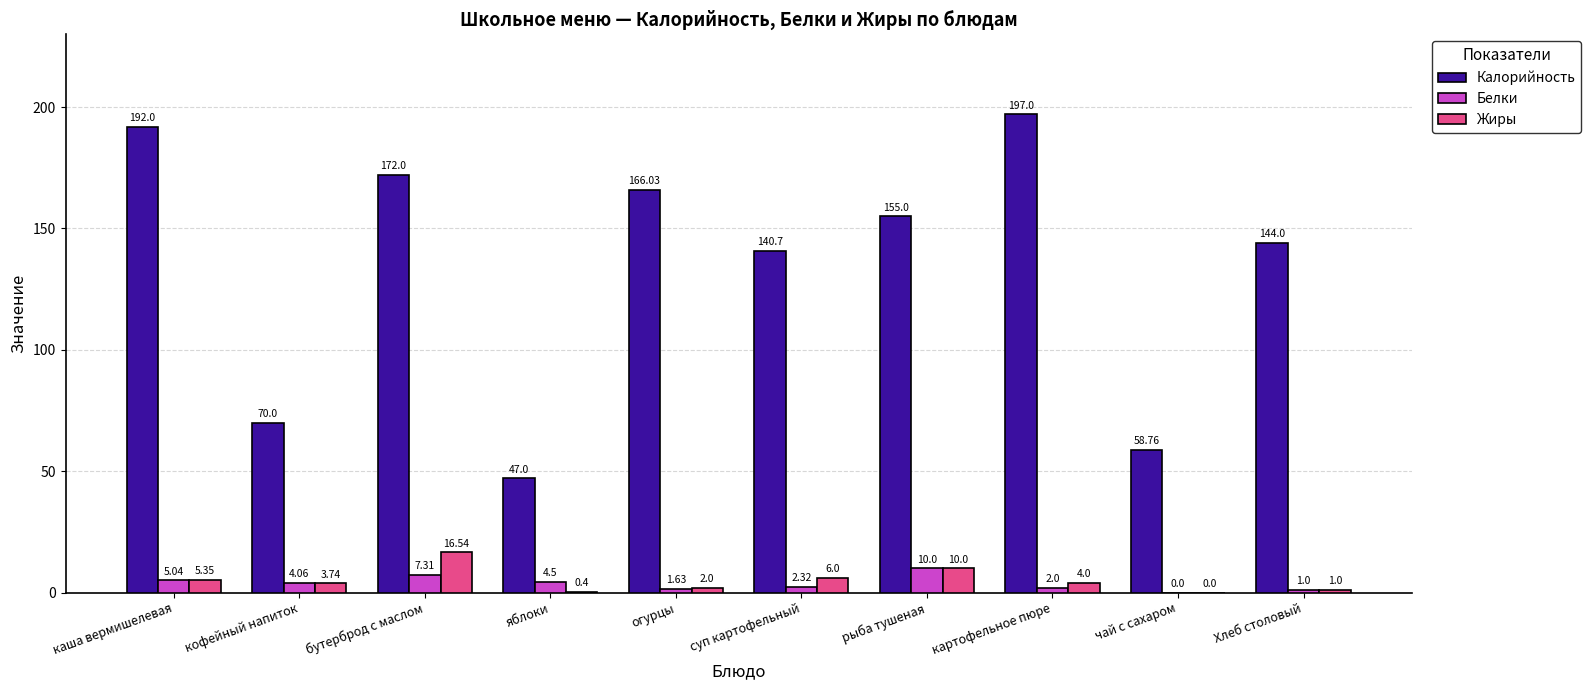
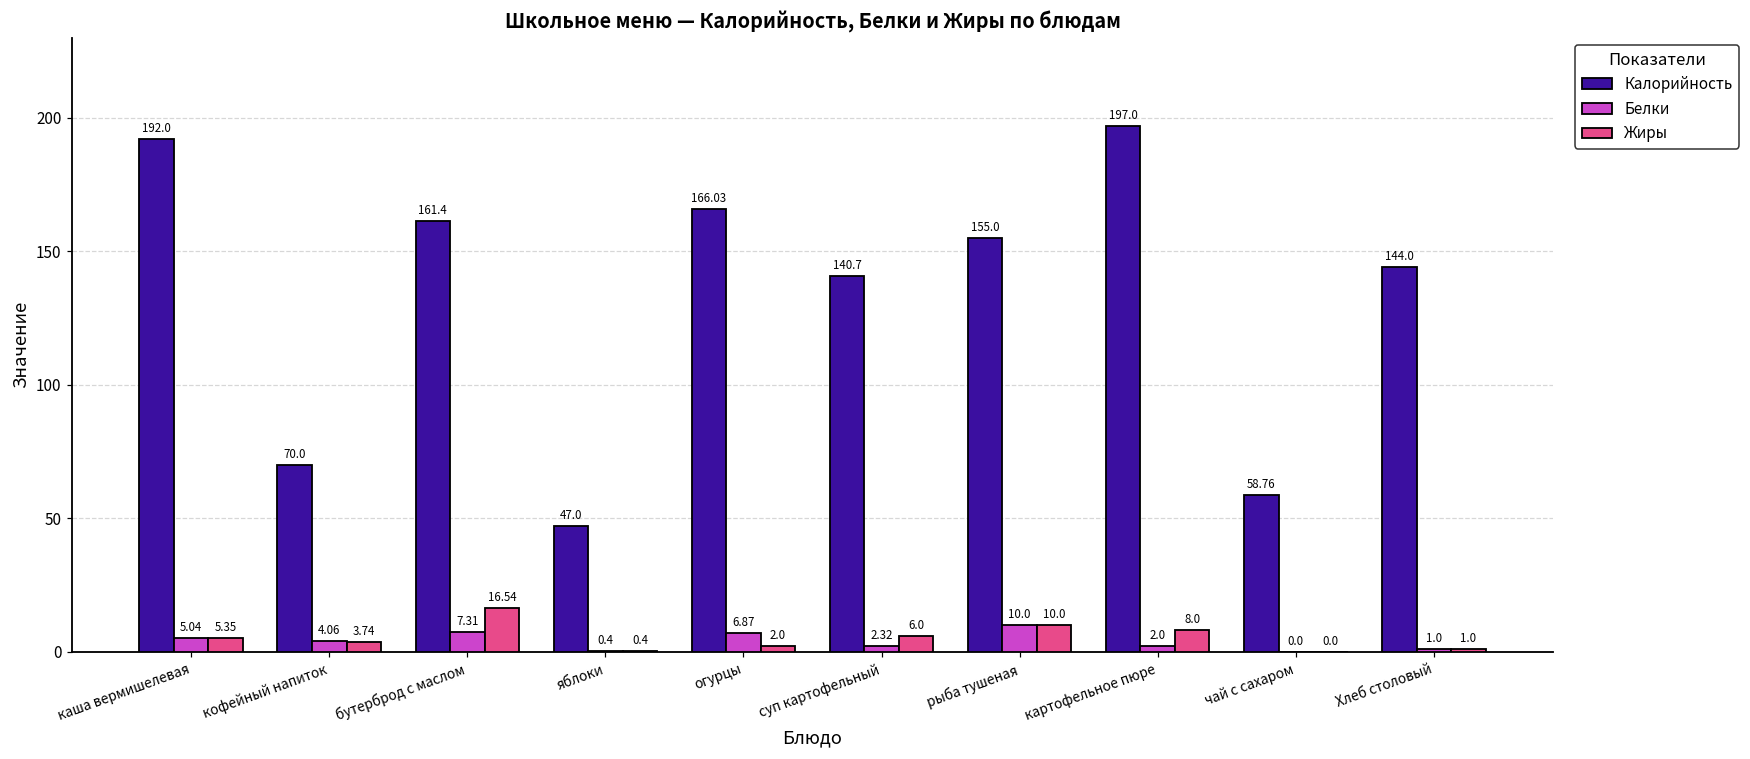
  {
    "Калорийность": {
      "каша вермишелевая": 192.0,
      "кофейный напиток": 70.0,
-     "бутерброд с маслом": 172.0,
+     "бутерброд с маслом": 161.4,
      "яблоки": 47.0,
      "огурцы": 166.03,
      "суп картофельный": 140.7,
      "рыба тушеная": 155.0,
      "картофельное пюре": 197.0,
      "чай с сахаром": 58.76,
      "Хлеб столовый": 144.0
    },
    "Белки": {
      "каша вермишелевая": 5.04,
      "кофейный напиток": 4.06,
      "бутерброд с маслом": 7.31,
-     "яблоки": 4.5,
-     "огурцы": 1.63,
+     "яблоки": 0.4,
+     "огурцы": 6.87,
      "суп картофельный": 2.32,
      "рыба тушеная": 10.0,
      "картофельное пюре": 2.0,
      "чай с сахаром": 0.0,
      "Хлеб столовый": 1.0
    },
    "Жиры": {
      "каша вермишелевая": 5.35,
      "кофейный напиток": 3.74,
      "бутерброд с маслом": 16.54,
      "яблоки": 0.4,
      "огурцы": 2.0,
      "суп картофельный": 6.0,
      "рыба тушеная": 10.0,
-     "картофельное пюре": 4.0,
+     "картофельное пюре": 8.0,
      "чай с сахаром": 0.0,
      "Хлеб столовый": 1.0
    }
  }
